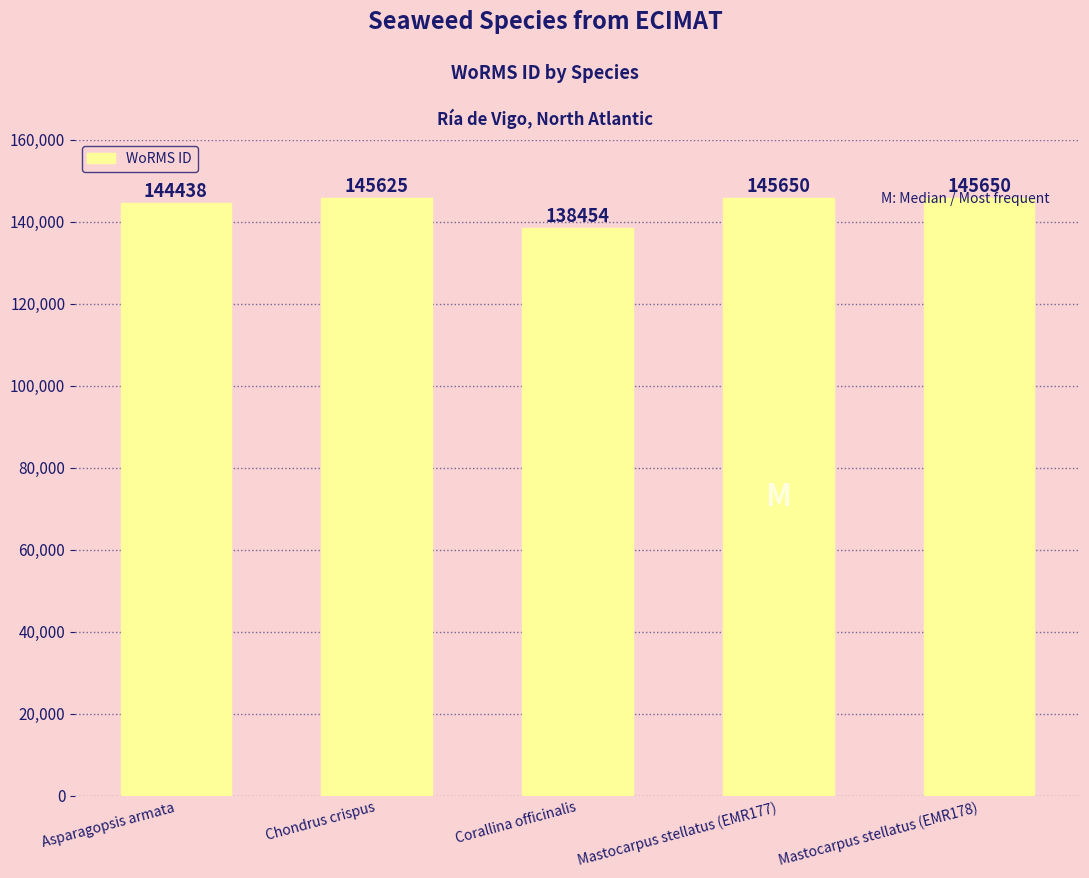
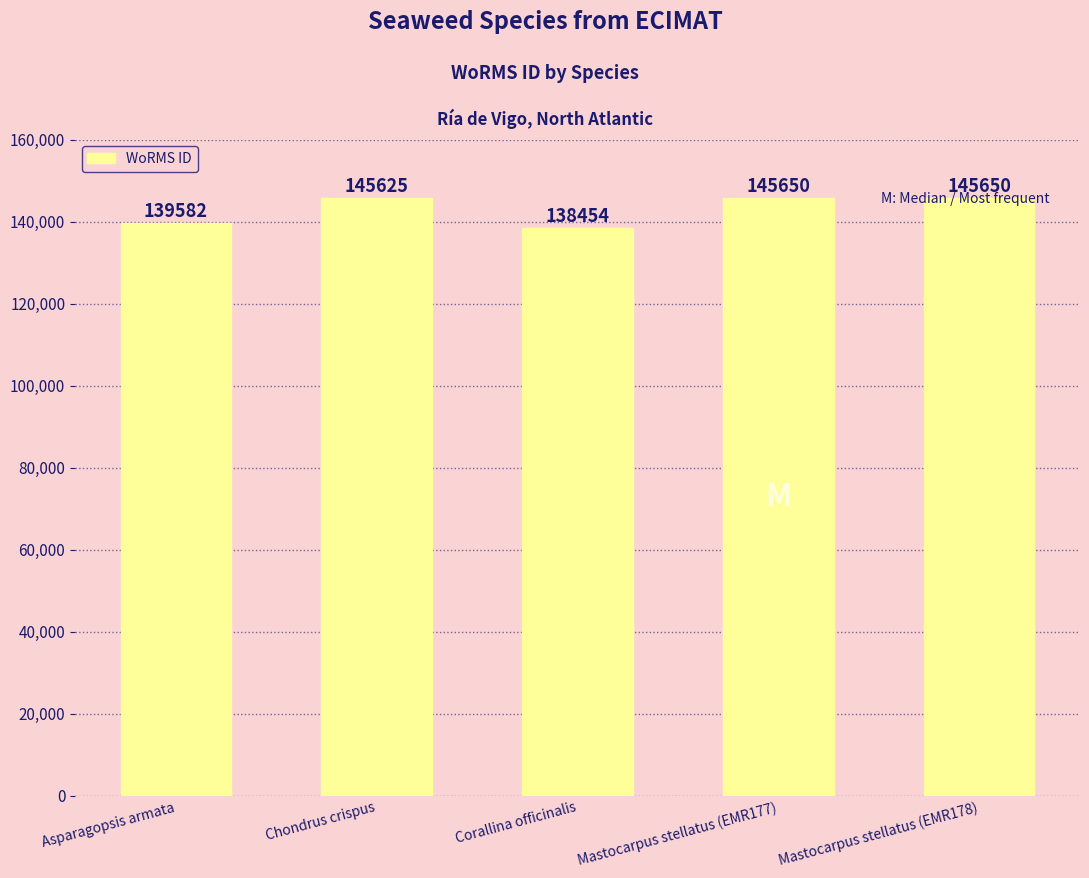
  {
-   "Asparagopsis armata": 144438,
+   "Asparagopsis armata": 139582,
    "Chondrus crispus": 145625,
    "Corallina officinalis": 138454,
    "Mastocarpus stellatus (EMR177)": 145650
  }
